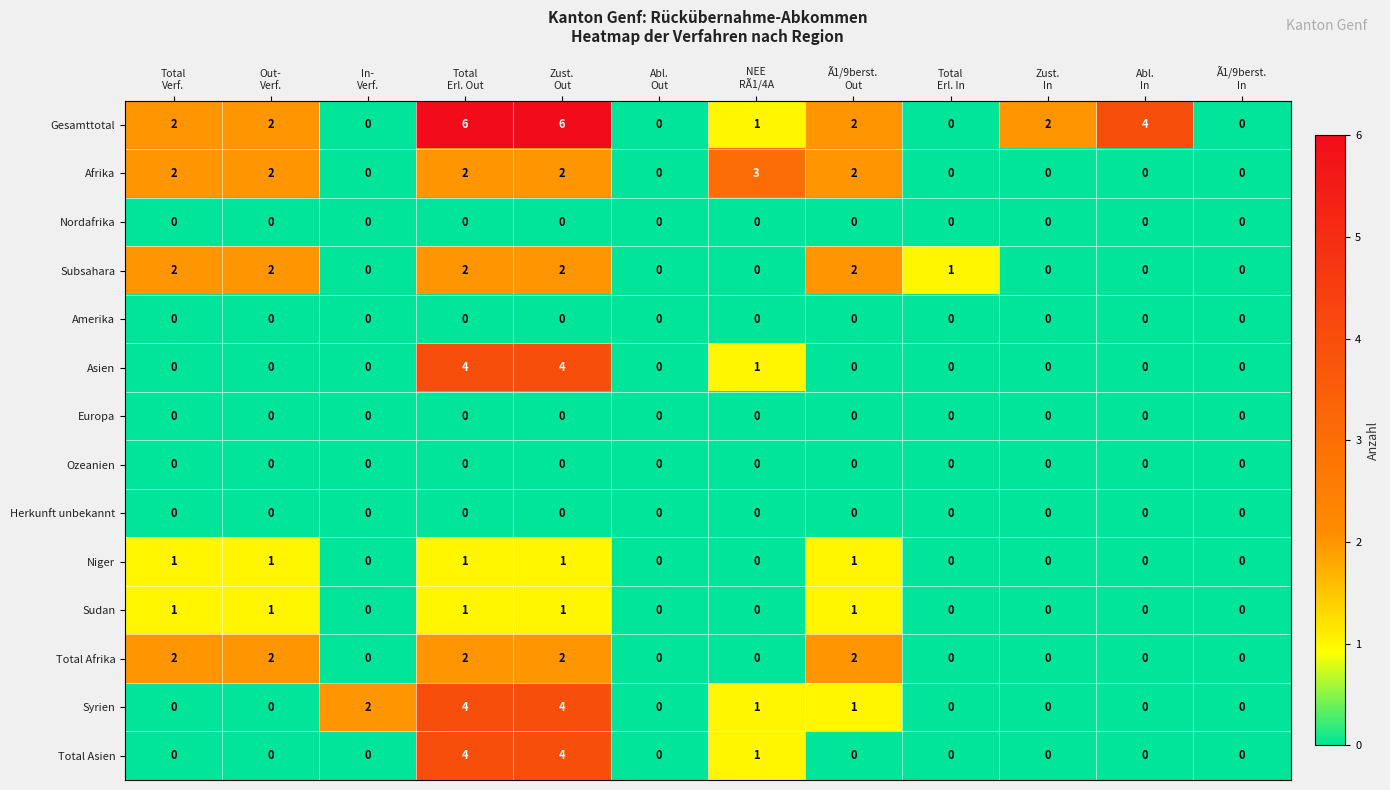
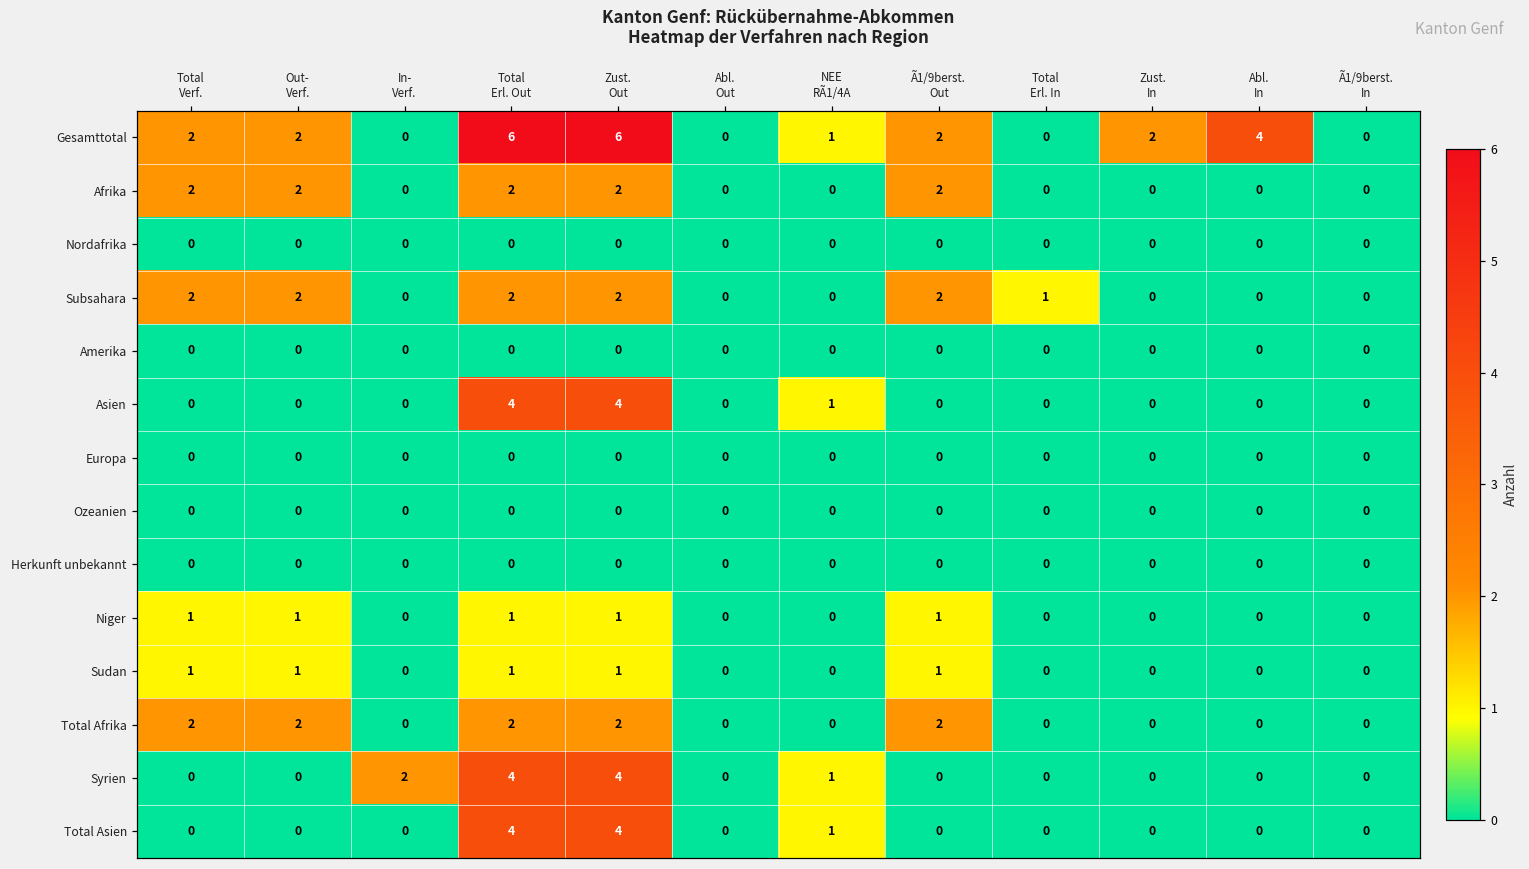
  {
    "Gesamttotal": {
      "Total Verf.": 2,
      "Out- Verf.": 2,
      "In- Verf.": 0,
      "Total Erl. Out": 6,
      "Zust. Out": 6,
      "Abl. Out": 0,
      "NEE RÃ1/4A": 1,
      "Ã1/9berst. Out": 2,
      "Total Erl. In": 0,
      "Zust. In": 2,
      "Abl. In": 4,
      "Ã1/9berst. In": 0
    },
    "Afrika": {
      "Total Verf.": 2,
      "Out- Verf.": 2,
      "In- Verf.": 0,
      "Total Erl. Out": 2,
      "Zust. Out": 2,
      "Abl. Out": 0,
-     "NEE RÃ1/4A": 3,
+     "NEE RÃ1/4A": 0,
      "Ã1/9berst. Out": 2,
      "Total Erl. In": 0,
      "Zust. In": 0,
      "Abl. In": 0,
      "Ã1/9berst. In": 0
    },
    "Nordafrika": {
      "Total Verf.": 0,
      "Out- Verf.": 0,
      "In- Verf.": 0,
      "Total Erl. Out": 0,
      "Zust. Out": 0,
      "Abl. Out": 0,
      "NEE RÃ1/4A": 0,
      "Ã1/9berst. Out": 0,
      "Total Erl. In": 0,
      "Zust. In": 0,
      "Abl. In": 0,
      "Ã1/9berst. In": 0
    },
    "Subsahara": {
      "Total Verf.": 2,
      "Out- Verf.": 2,
      "In- Verf.": 0,
      "Total Erl. Out": 2,
      "Zust. Out": 2,
      "Abl. Out": 0,
      "NEE RÃ1/4A": 0,
      "Ã1/9berst. Out": 2,
      "Total Erl. In": 1,
      "Zust. In": 0,
      "Abl. In": 0,
      "Ã1/9berst. In": 0
    },
    "Amerika": {
      "Total Verf.": 0,
      "Out- Verf.": 0,
      "In- Verf.": 0,
      "Total Erl. Out": 0,
      "Zust. Out": 0,
      "Abl. Out": 0,
      "NEE RÃ1/4A": 0,
      "Ã1/9berst. Out": 0,
      "Total Erl. In": 0,
      "Zust. In": 0,
      "Abl. In": 0,
      "Ã1/9berst. In": 0
    },
    "Asien": {
      "Total Verf.": 0,
      "Out- Verf.": 0,
      "In- Verf.": 0,
      "Total Erl. Out": 4,
      "Zust. Out": 4,
      "Abl. Out": 0,
      "NEE RÃ1/4A": 1,
      "Ã1/9berst. Out": 0,
      "Total Erl. In": 0,
      "Zust. In": 0,
      "Abl. In": 0,
      "Ã1/9berst. In": 0
    },
    "Europa": {
      "Total Verf.": 0,
      "Out- Verf.": 0,
      "In- Verf.": 0,
      "Total Erl. Out": 0,
      "Zust. Out": 0,
      "Abl. Out": 0,
      "NEE RÃ1/4A": 0,
      "Ã1/9berst. Out": 0,
      "Total Erl. In": 0,
      "Zust. In": 0,
      "Abl. In": 0,
      "Ã1/9berst. In": 0
    },
    "Ozeanien": {
      "Total Verf.": 0,
      "Out- Verf.": 0,
      "In- Verf.": 0,
      "Total Erl. Out": 0,
      "Zust. Out": 0,
      "Abl. Out": 0,
      "NEE RÃ1/4A": 0,
      "Ã1/9berst. Out": 0,
      "Total Erl. In": 0,
      "Zust. In": 0,
      "Abl. In": 0,
      "Ã1/9berst. In": 0
    },
    "Herkunft unbekannt": {
      "Total Verf.": 0,
      "Out- Verf.": 0,
      "In- Verf.": 0,
      "Total Erl. Out": 0,
      "Zust. Out": 0,
      "Abl. Out": 0,
      "NEE RÃ1/4A": 0,
      "Ã1/9berst. Out": 0,
      "Total Erl. In": 0,
      "Zust. In": 0,
      "Abl. In": 0,
      "Ã1/9berst. In": 0
    },
    "Niger": {
      "Total Verf.": 1,
      "Out- Verf.": 1,
      "In- Verf.": 0,
      "Total Erl. Out": 1,
      "Zust. Out": 1,
      "Abl. Out": 0,
      "NEE RÃ1/4A": 0,
      "Ã1/9berst. Out": 1,
      "Total Erl. In": 0,
      "Zust. In": 0,
      "Abl. In": 0,
      "Ã1/9berst. In": 0
    },
    "Sudan": {
      "Total Verf.": 1,
      "Out- Verf.": 1,
      "In- Verf.": 0,
      "Total Erl. Out": 1,
      "Zust. Out": 1,
      "Abl. Out": 0,
      "NEE RÃ1/4A": 0,
      "Ã1/9berst. Out": 1,
      "Total Erl. In": 0,
      "Zust. In": 0,
      "Abl. In": 0,
      "Ã1/9berst. In": 0
    },
    "Total Afrika": {
      "Total Verf.": 2,
      "Out- Verf.": 2,
      "In- Verf.": 0,
      "Total Erl. Out": 2,
      "Zust. Out": 2,
      "Abl. Out": 0,
      "NEE RÃ1/4A": 0,
      "Ã1/9berst. Out": 2,
      "Total Erl. In": 0,
      "Zust. In": 0,
      "Abl. In": 0,
      "Ã1/9berst. In": 0
    },
    "Syrien": {
      "Total Verf.": 0,
      "Out- Verf.": 0,
      "In- Verf.": 2,
      "Total Erl. Out": 4,
      "Zust. Out": 4,
      "Abl. Out": 0,
      "NEE RÃ1/4A": 1,
-     "Ã1/9berst. Out": 1,
+     "Ã1/9berst. Out": 0,
      "Total Erl. In": 0,
      "Zust. In": 0,
      "Abl. In": 0,
      "Ã1/9berst. In": 0
    },
    "Total Asien": {
      "Total Verf.": 0,
      "Out- Verf.": 0,
      "In- Verf.": 0,
      "Total Erl. Out": 4,
      "Zust. Out": 4,
      "Abl. Out": 0,
      "NEE RÃ1/4A": 1,
      "Ã1/9berst. Out": 0,
      "Total Erl. In": 0,
      "Zust. In": 0,
      "Abl. In": 0,
      "Ã1/9berst. In": 0
    }
  }
